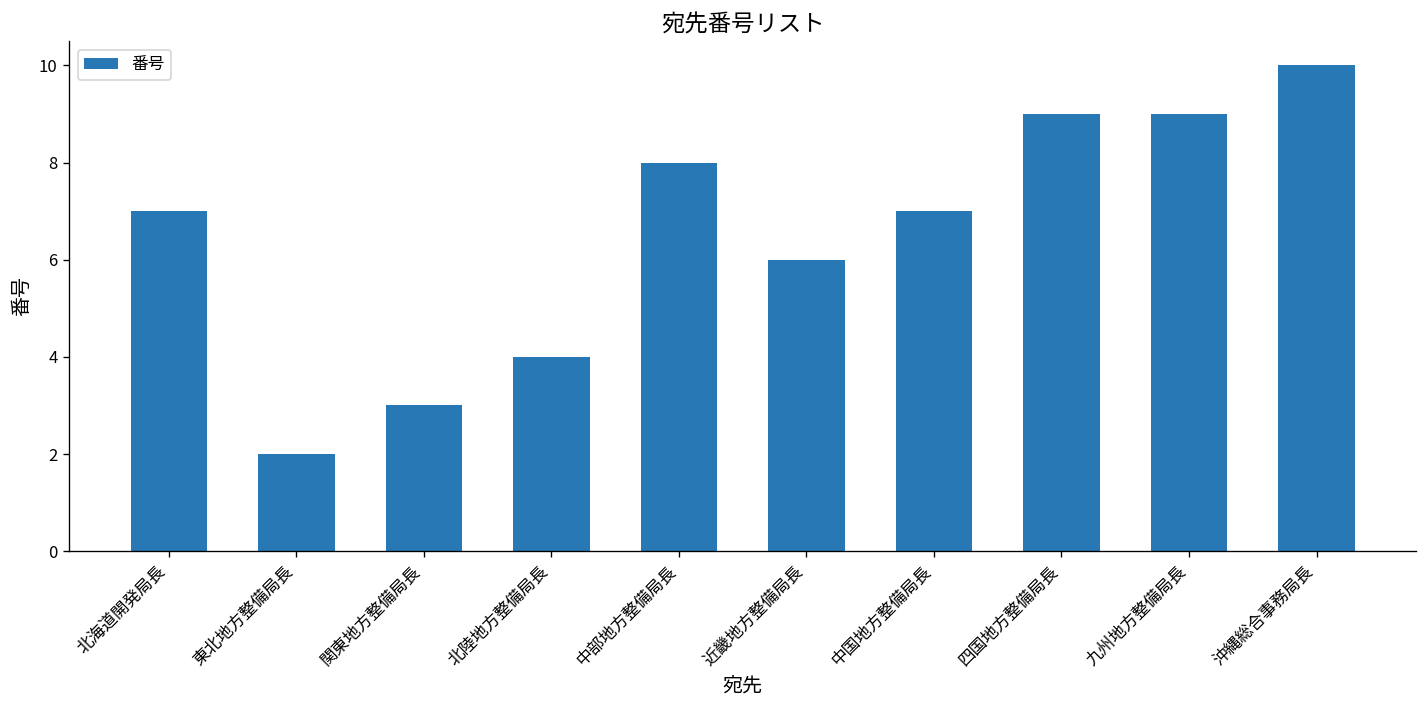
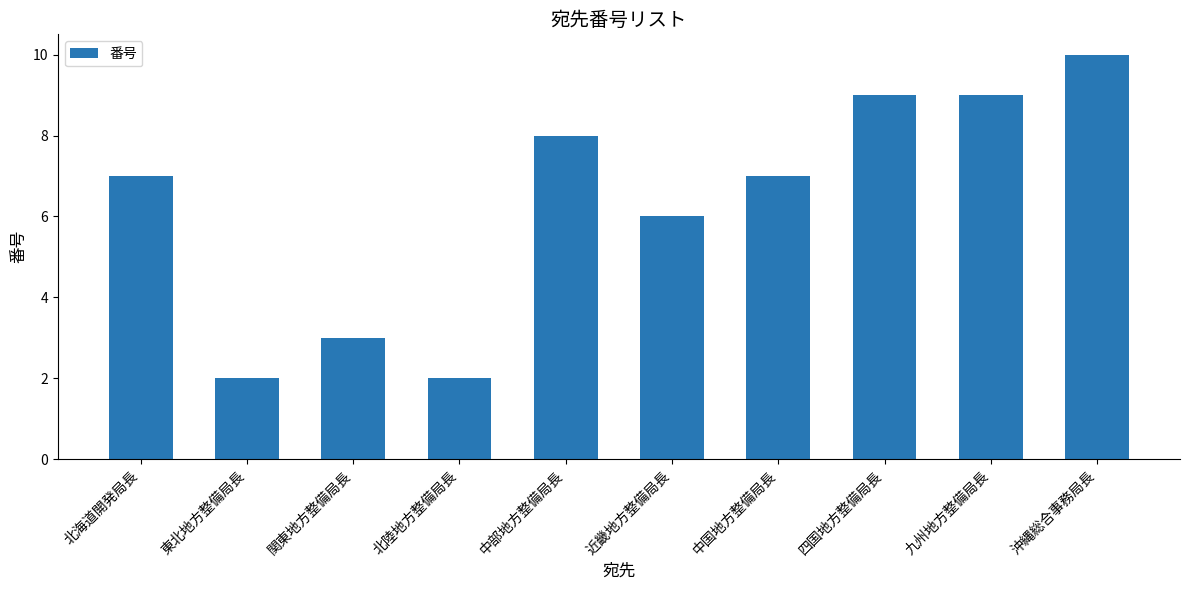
  {
    "北海道開発局長": 7,
    "東北地方整備局長": 2,
    "関東地方整備局長": 3,
-   "北陸地方整備局長": 4,
+   "北陸地方整備局長": 2,
    "中部地方整備局長": 8,
    "近畿地方整備局長": 6,
    "中国地方整備局長": 7,
    "四国地方整備局長": 9,
    "九州地方整備局長": 9,
    "沖縄総合事務局長": 10
  }
